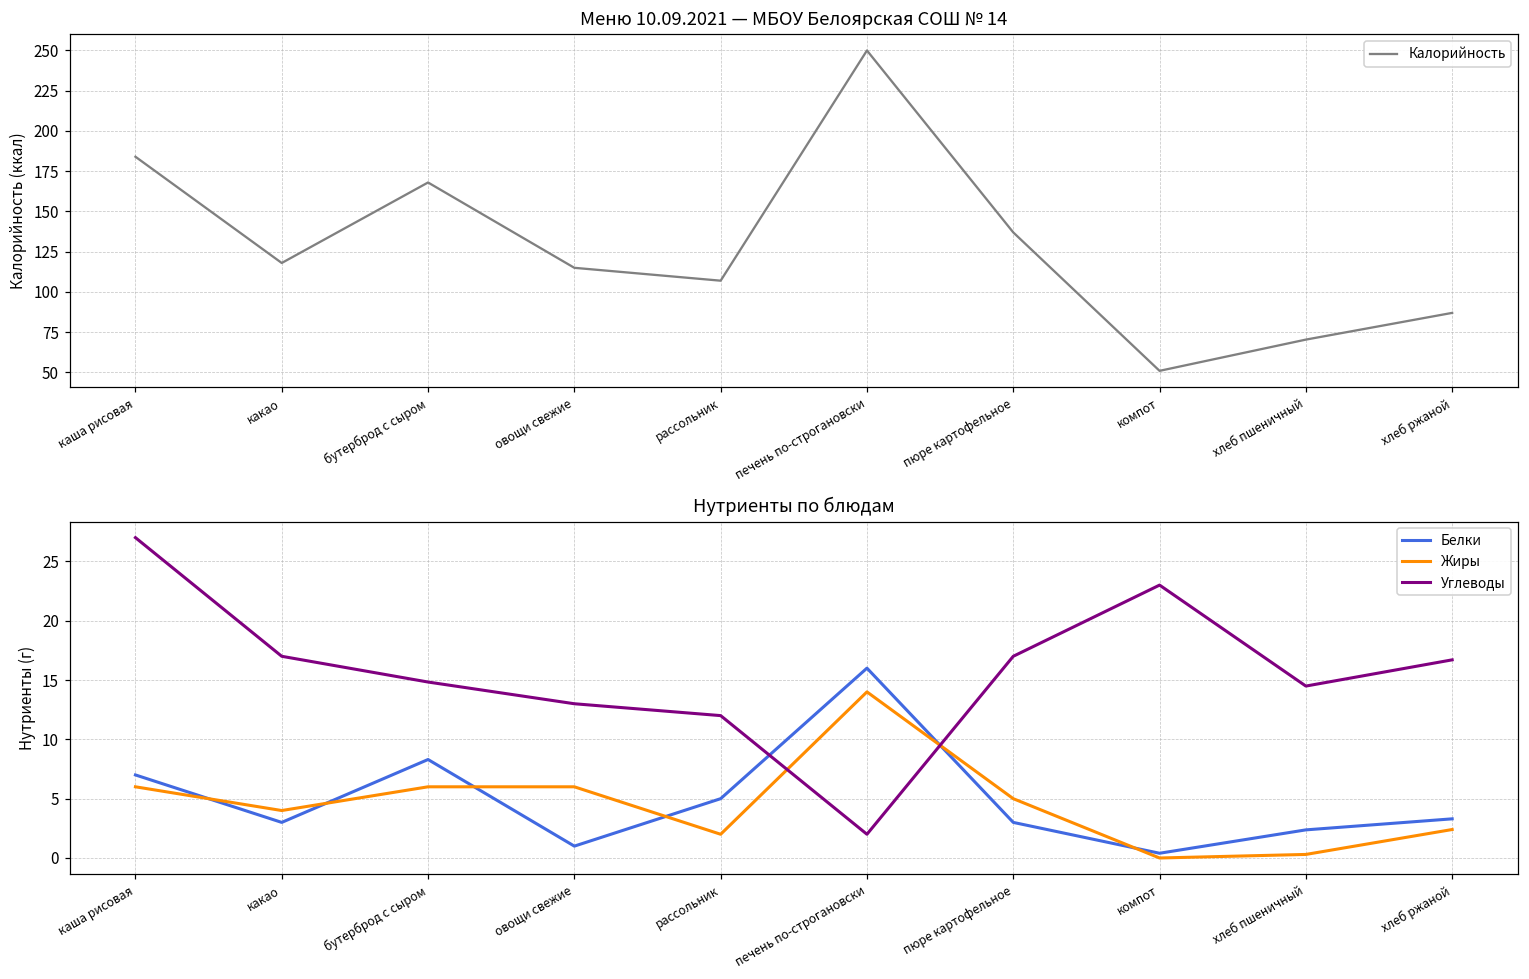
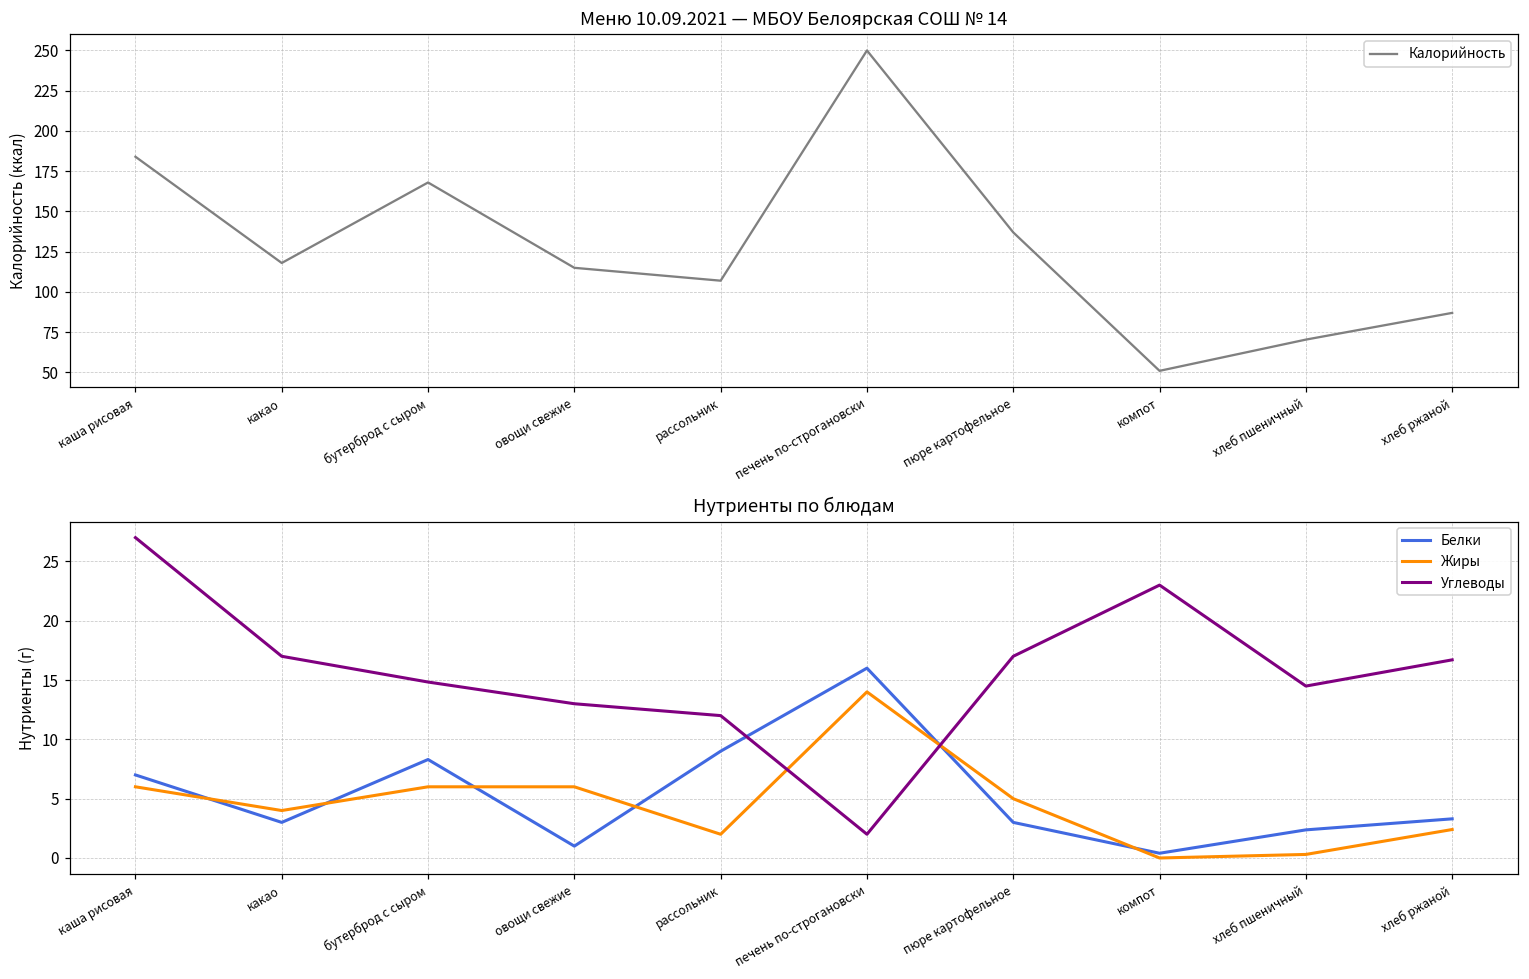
  {
    "Меню 10.09.2021 — МБОУ Белоярская СОШ № 14": {
      "каша рисовая": 184,
      "какао": 118,
      "бутерброд с сыром": 168,
      "овощи свежие": 115,
      "рассольник": 107,
      "печень по-строгановски": 250,
      "пюре картофельное": 137,
      "компот": 51,
      "хлеб пшеничный": 70,
      "хлеб ржаной": 87
    },
    "Нутриенты по блюдам": {
      "Белки": {
        "каша рисовая": 7,
        "какао": 3,
        "бутерброд с сыром": 8.3,
        "овощи свежие": 1,
-       "рассольник": 5,
+       "рассольник": 9,
        "печень по-строгановски": 16,
        "пюре картофельное": 3,
        "компот": 0.4,
        "хлеб пшеничный": 2.4,
        "хлеб ржаной": 3.3
      },
      "Жиры": {
        "каша рисовая": 6,
        "какао": 4,
        "бутерброд с сыром": 6,
        "овощи свежие": 6,
        "рассольник": 2,
        "печень по-строгановски": 14,
        "пюре картофельное": 5,
        "компот": 0,
        "хлеб пшеничный": 0.3,
        "хлеб ржаной": 2.4
      },
      "Углеводы": {
        "каша рисовая": 27,
        "какао": 17,
        "бутерброд с сыром": 15,
        "овощи свежие": 13,
        "рассольник": 12,
        "печень по-строгановски": 2,
        "пюре картофельное": 17,
        "компот": 23,
        "хлеб пшеничный": 14.5,
        "хлеб ржаной": 16.7
      }
    }
  }
